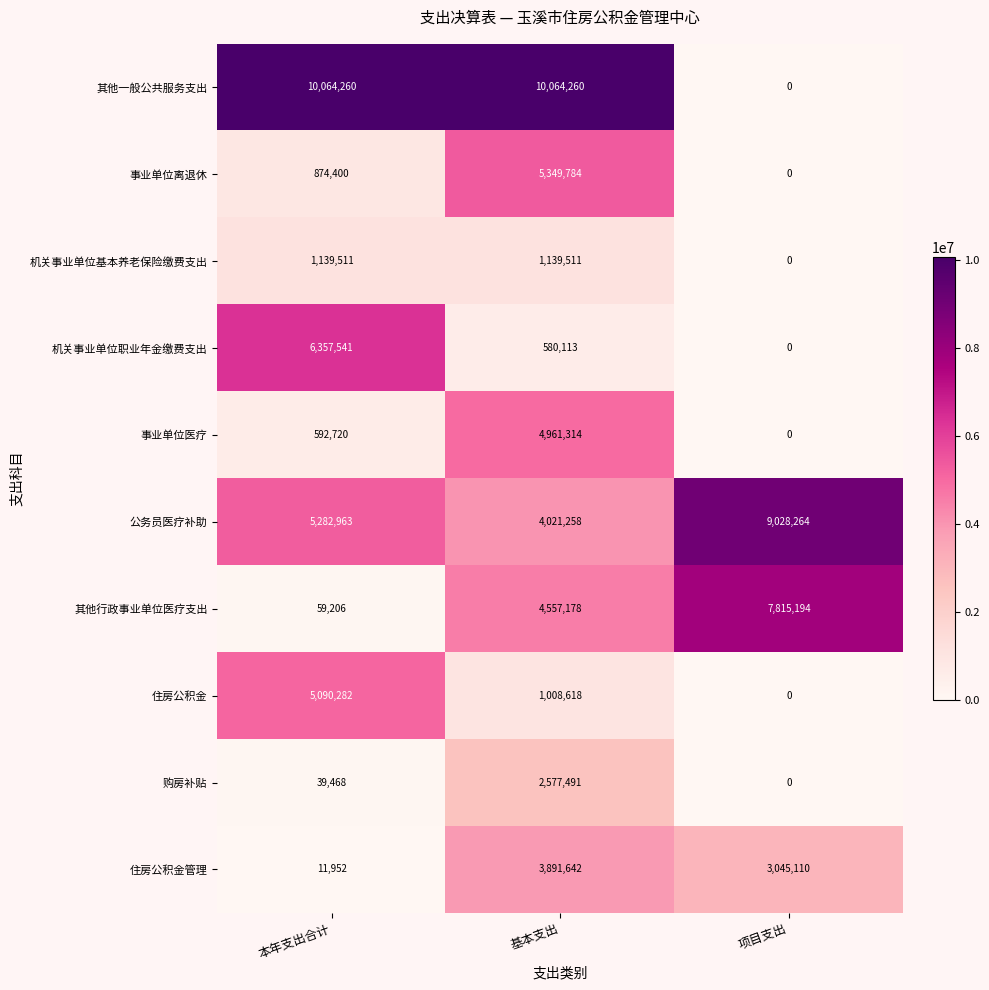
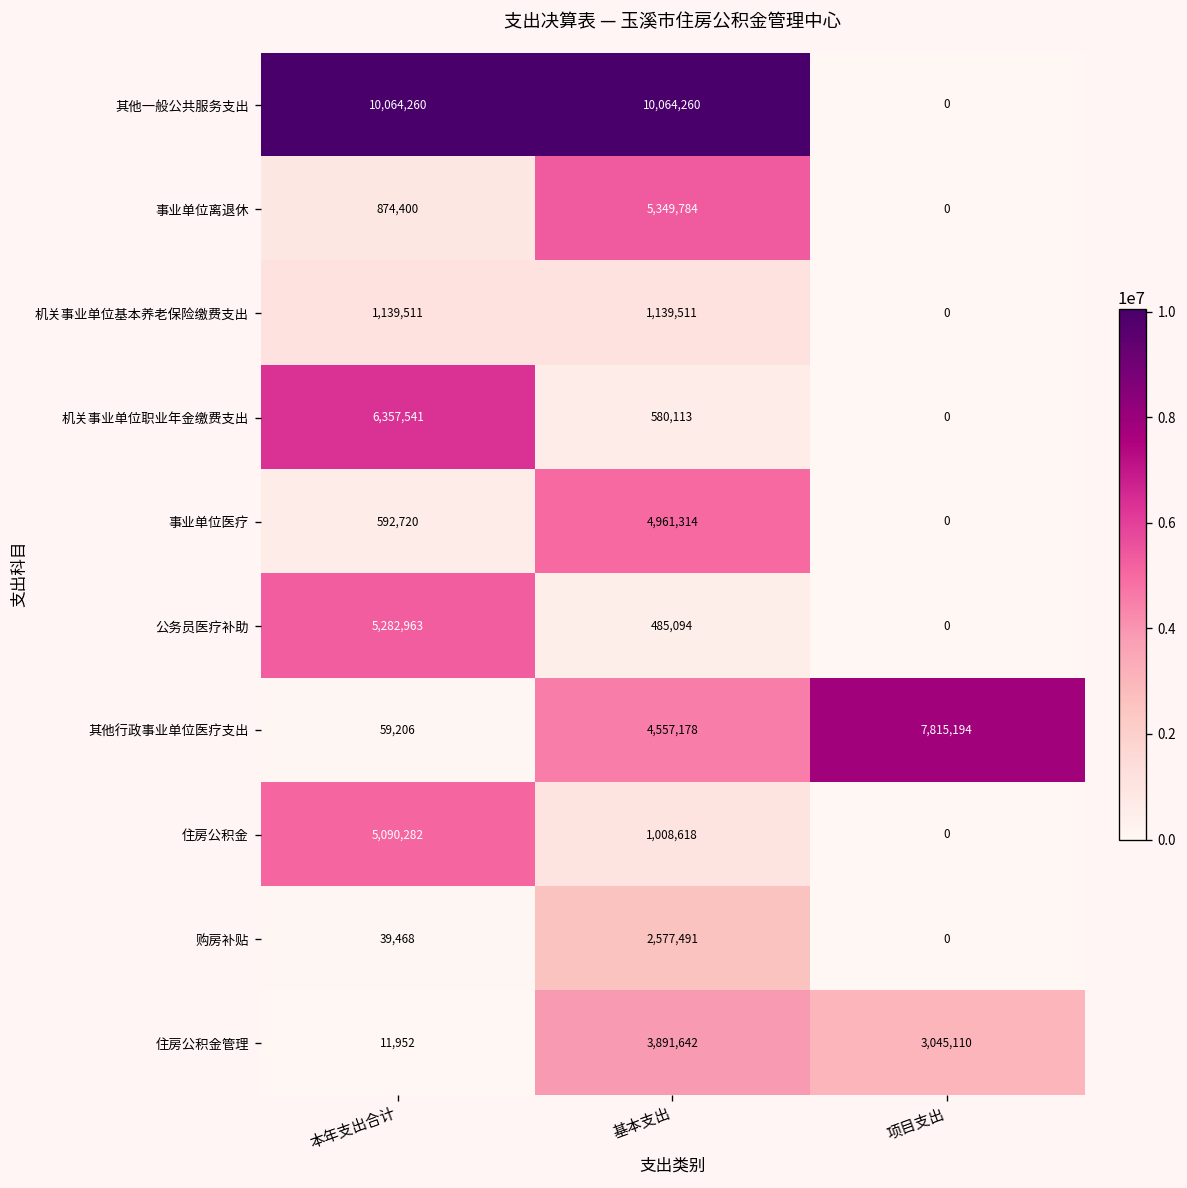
  {
    "其他一般公共服务支出": {
      "本年支出合计": "10,064,260",
      "基本支出": "10,064,260",
      "项目支出": "0"
    },
    "事业单位离退休": {
      "本年支出合计": "874,400",
      "基本支出": "5,349,784",
      "项目支出": "0"
    },
    "机关事业单位基本养老保险缴费支出": {
      "本年支出合计": "1,139,511",
      "基本支出": "1,139,511",
      "项目支出": "0"
    },
    "机关事业单位职业年金缴费支出": {
      "本年支出合计": "6,357,541",
      "基本支出": "580,113",
      "项目支出": "0"
    },
    "事业单位医疗": {
      "本年支出合计": "592,720",
      "基本支出": "4,961,314",
      "项目支出": "0"
    },
    "公务员医疗补助": {
      "本年支出合计": "5,282,963",
-     "基本支出": "4,021,258",
-     "项目支出": "9,028,264"
+     "基本支出": "485,094",
+     "项目支出": "0"
    },
    "其他行政事业单位医疗支出": {
      "本年支出合计": "59,206",
      "基本支出": "4,557,178",
      "项目支出": "7,815,194"
    },
    "住房公积金": {
      "本年支出合计": "5,090,282",
      "基本支出": "1,008,618",
      "项目支出": "0"
    },
    "购房补贴": {
      "本年支出合计": "39,468",
      "基本支出": "2,577,491",
      "项目支出": "0"
    },
    "住房公积金管理": {
      "本年支出合计": "11,952",
      "基本支出": "3,891,642",
      "项目支出": "3,045,110"
    }
  }
